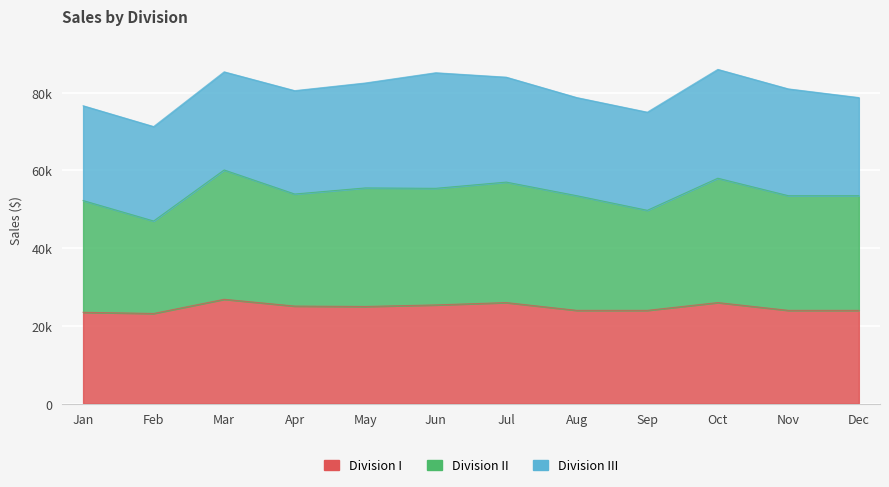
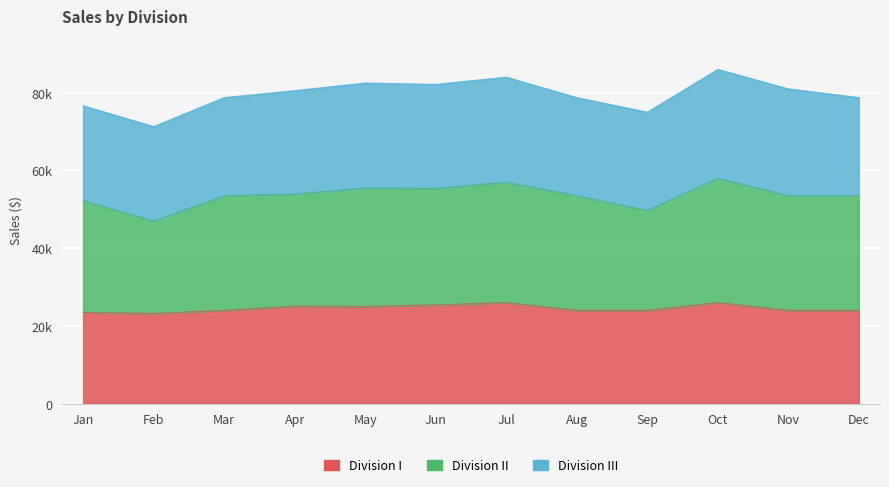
  {
    "Division I": {
      "Jan": 24000,
      "Feb": 23000,
-     "Mar": 27000,
+     "Mar": 24000,
      "Apr": 25000,
      "May": 25000,
      "Jun": 25000,
      "Jul": 26000,
      "Aug": 24000,
      "Sep": 24000,
      "Oct": 26000,
      "Nov": 24000,
      "Dec": 24000
    },
    "Division II": {
      "Jan": 29000,
      "Feb": 24000,
-     "Mar": 33000,
+     "Mar": 30000,
      "Apr": 29000,
      "May": 31000,
      "Jun": 30000,
      "Jul": 31000,
      "Aug": 30000,
      "Sep": 26000,
      "Oct": 32000,
      "Nov": 30000,
      "Dec": 30000
    },
    "Division III": {
      "Jan": 24000,
      "Feb": 24000,
      "Mar": 25000,
      "Apr": 27000,
      "May": 27000,
-     "Jun": 30000,
+     "Jun": 27000,
      "Jul": 27000,
      "Aug": 25000,
      "Sep": 25000,
      "Oct": 28000,
      "Nov": 27000,
      "Dec": 25000
    }
  }
